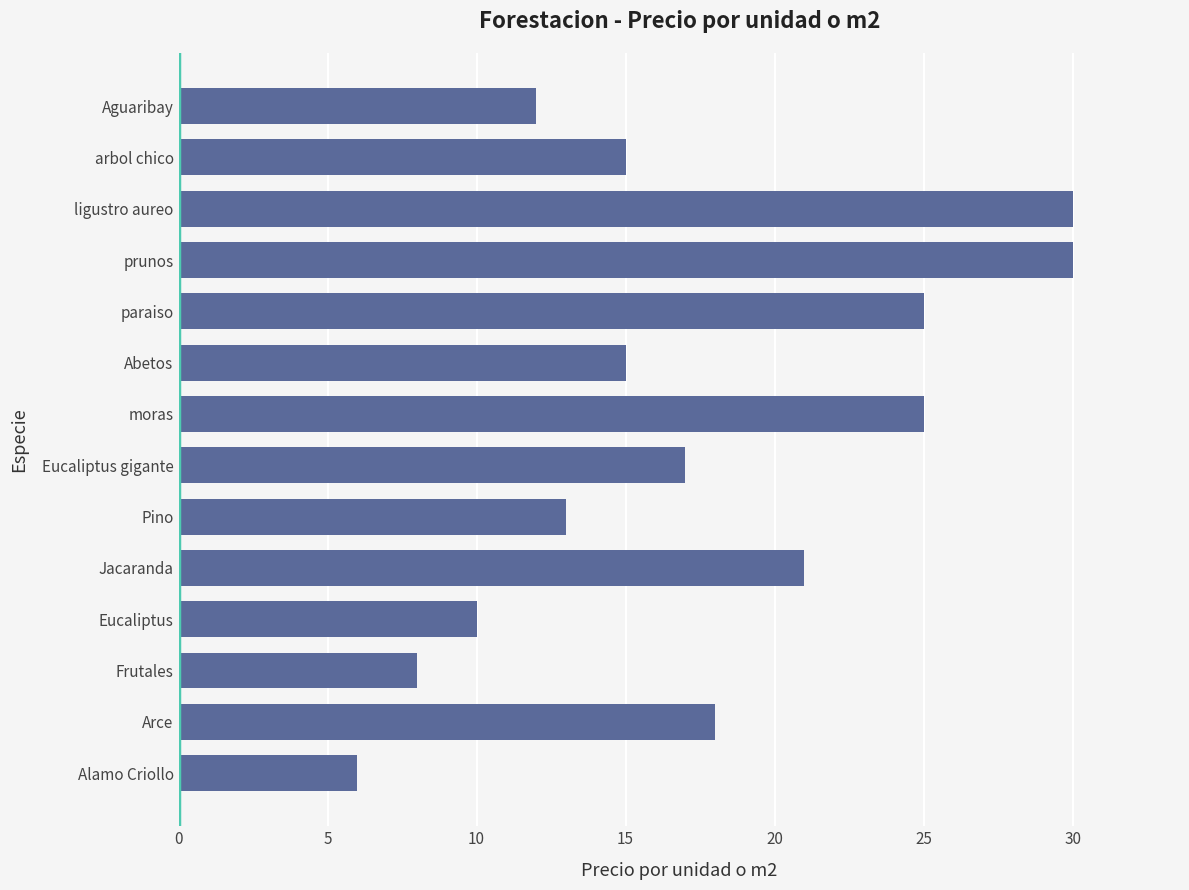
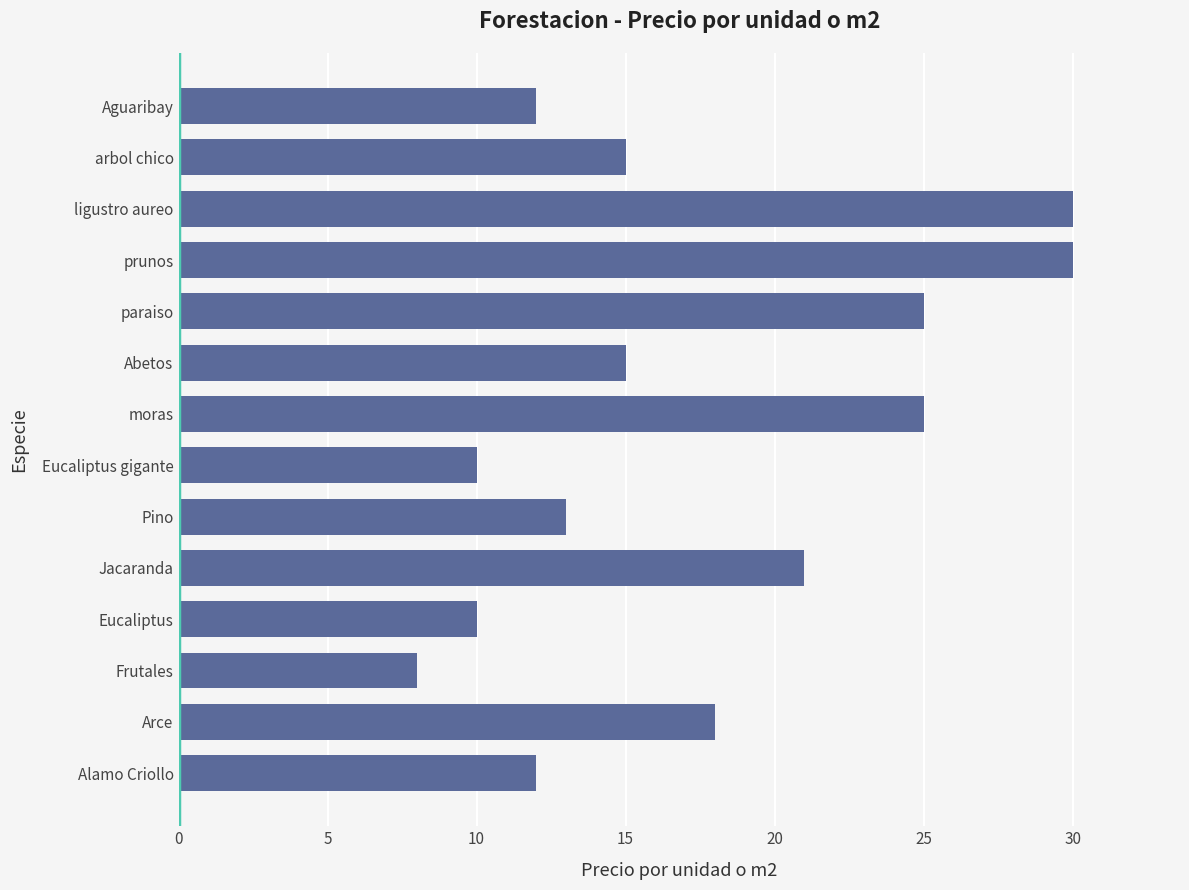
  {
    "Aguaribay": 12,
    "arbol chico": 15,
    "ligustro aureo": 30,
    "prunos": 30,
    "paraiso": 25,
    "Abetos": 15,
    "moras": 25,
-   "Eucaliptus gigante": 17,
+   "Eucaliptus gigante": 10,
    "Pino": 13,
    "Jacaranda": 21,
    "Eucaliptus": 10,
    "Frutales": 8,
    "Arce": 18,
-   "Alamo Criollo": 6
+   "Alamo Criollo": 12
  }
